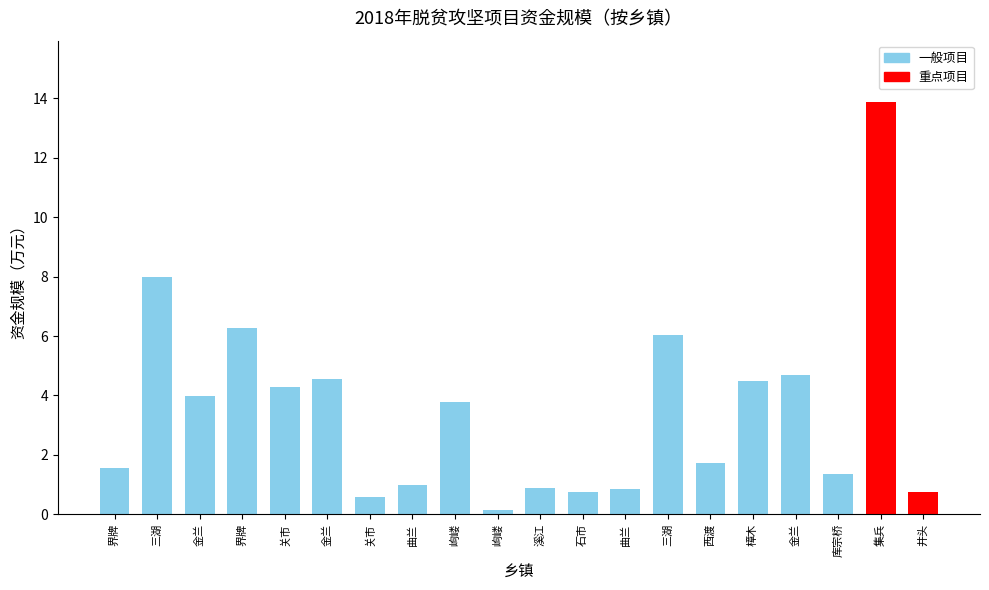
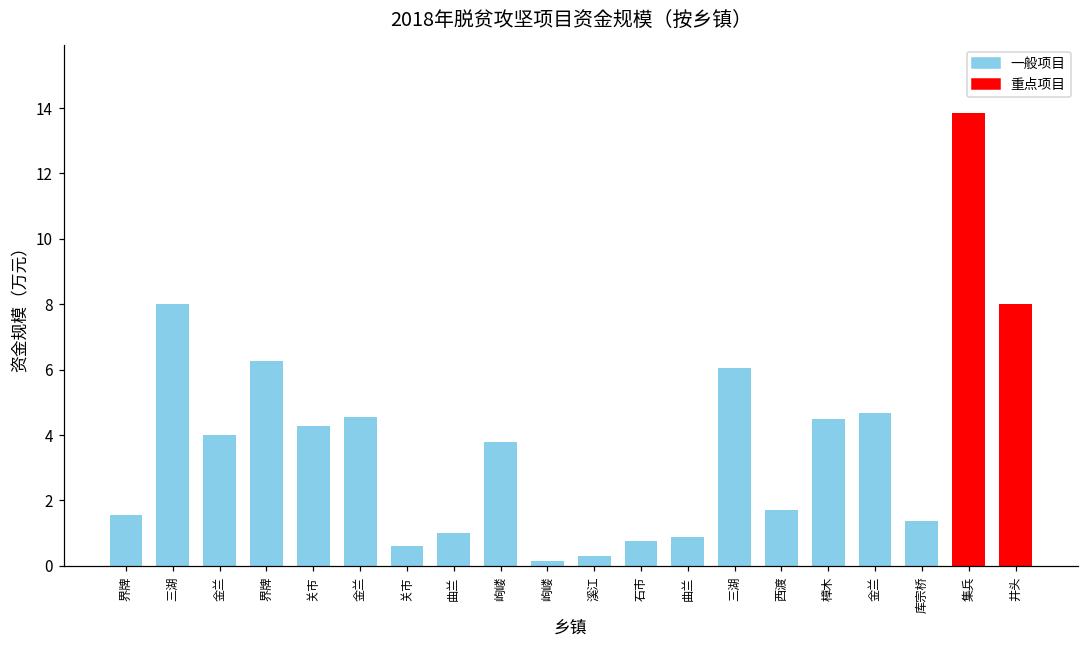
  {
-   "溪江": 0.9,
+   "溪江": 0.3,
    "石市": 0.8,
    "西渡": 1.7,
    "樟木": 4.5,
    "库宗桥": 1.4,
    "集兵": 13.9,
-   "井头": 0.8
+   "井头": 8.0
  }
